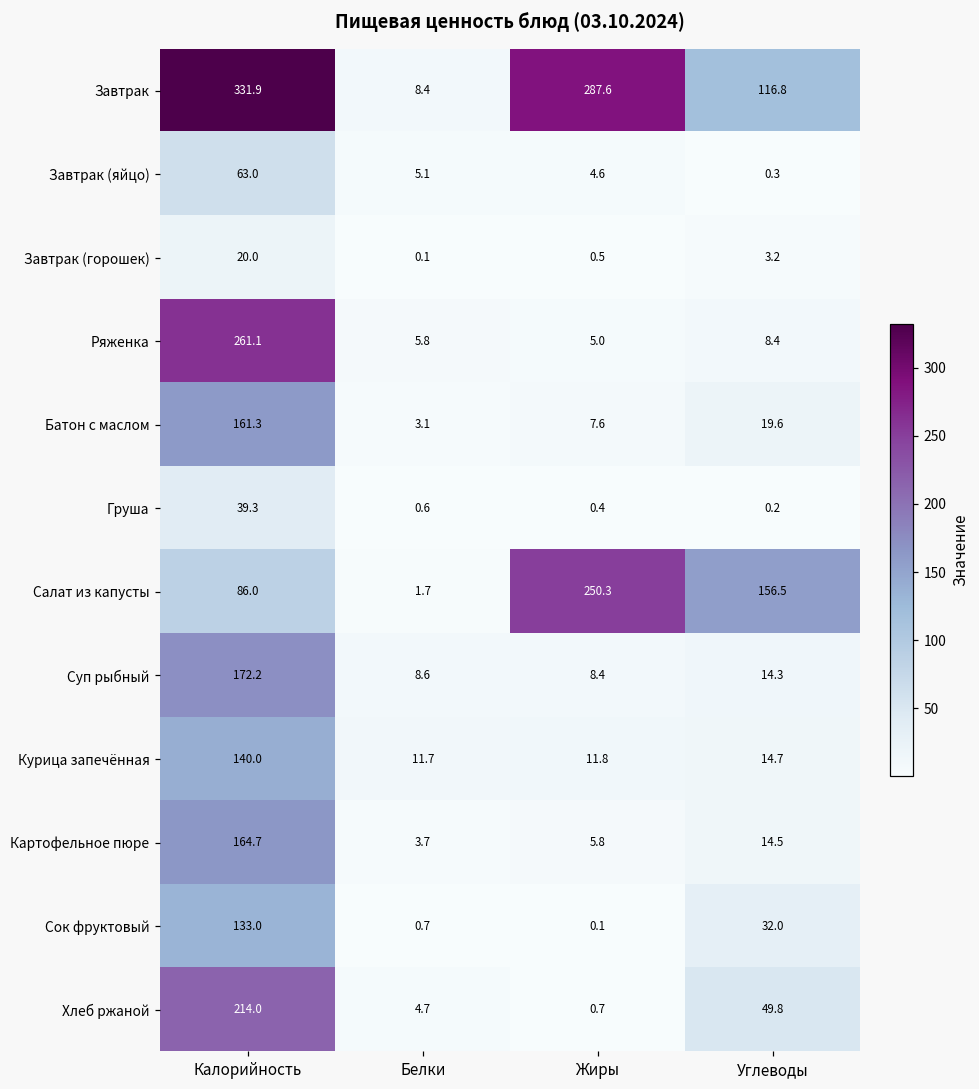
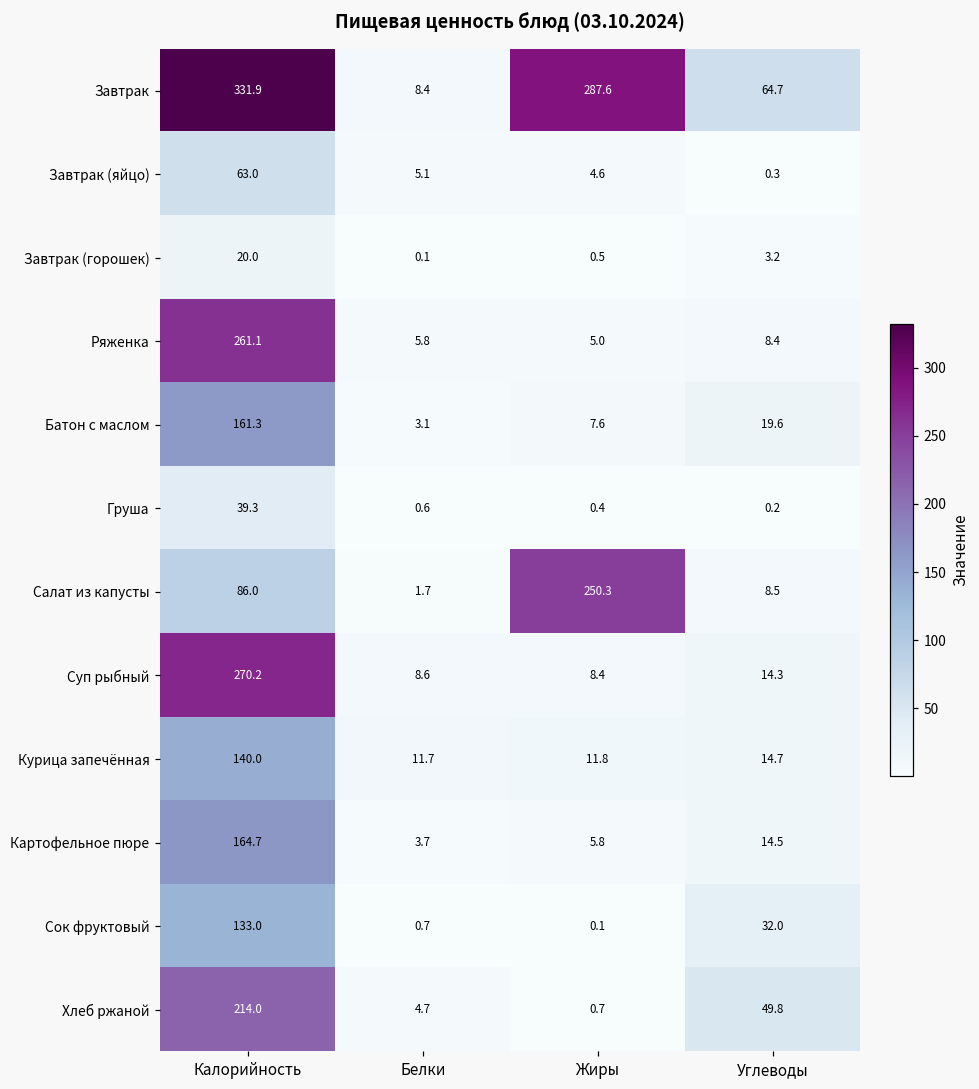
  {
    "Завтрак": {
      "Калорийность": 331.9,
      "Белки": 8.4,
      "Жиры": 287.6,
-     "Углеводы": 116.8
+     "Углеводы": 64.7
    },
    "Завтрак (яйцо)": {
      "Калорийность": 63.0,
      "Белки": 5.1,
      "Жиры": 4.6,
      "Углеводы": 0.3
    },
    "Завтрак (горошек)": {
      "Калорийность": 20.0,
      "Белки": 0.1,
      "Жиры": 0.5,
      "Углеводы": 3.2
    },
    "Ряженка": {
      "Калорийность": 261.1,
      "Белки": 5.8,
      "Жиры": 5.0,
      "Углеводы": 8.4
    },
    "Батон с маслом": {
      "Калорийность": 161.3,
      "Белки": 3.1,
      "Жиры": 7.6,
      "Углеводы": 19.6
    },
    "Груша": {
      "Калорийность": 39.3,
      "Белки": 0.6,
      "Жиры": 0.4,
      "Углеводы": 0.2
    },
    "Салат из капусты": {
      "Калорийность": 86.0,
      "Белки": 1.7,
      "Жиры": 250.3,
-     "Углеводы": 156.5
+     "Углеводы": 8.5
    },
    "Суп рыбный": {
-     "Калорийность": 172.2,
+     "Калорийность": 270.2,
      "Белки": 8.6,
      "Жиры": 8.4,
      "Углеводы": 14.3
    },
    "Курица запечённая": {
      "Калорийность": 140.0,
      "Белки": 11.7,
      "Жиры": 11.8,
      "Углеводы": 14.7
    },
    "Картофельное пюре": {
      "Калорийность": 164.7,
      "Белки": 3.7,
      "Жиры": 5.8,
      "Углеводы": 14.5
    },
    "Сок фруктовый": {
      "Калорийность": 133.0,
      "Белки": 0.7,
      "Жиры": 0.1,
      "Углеводы": 32.0
    },
    "Хлеб ржаной": {
      "Калорийность": 214.0,
      "Белки": 4.7,
      "Жиры": 0.7,
      "Углеводы": 49.8
    }
  }
